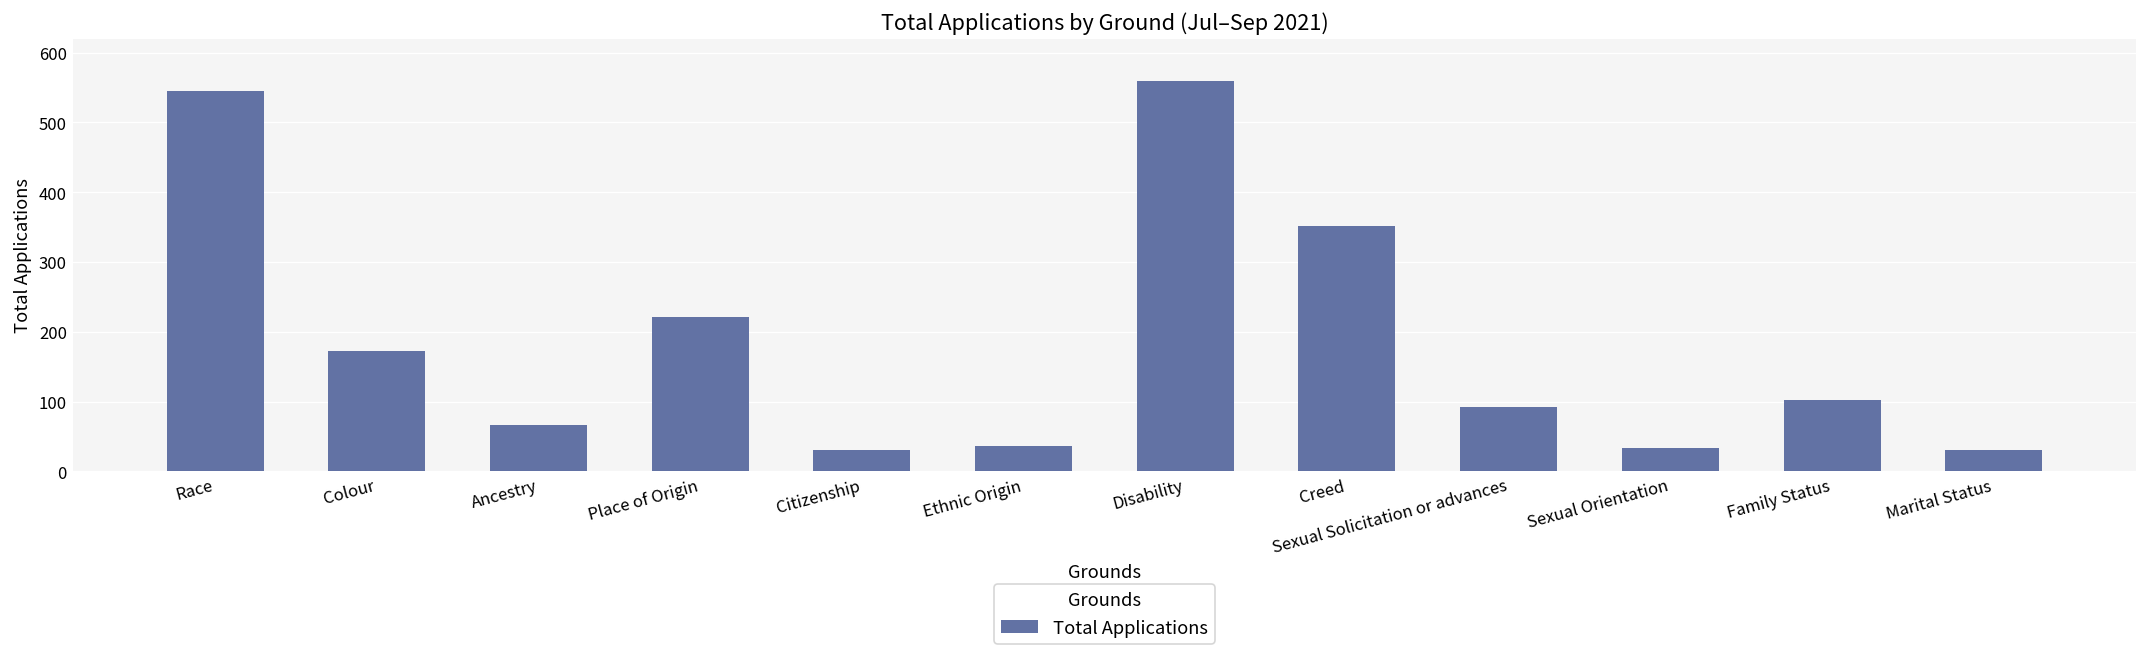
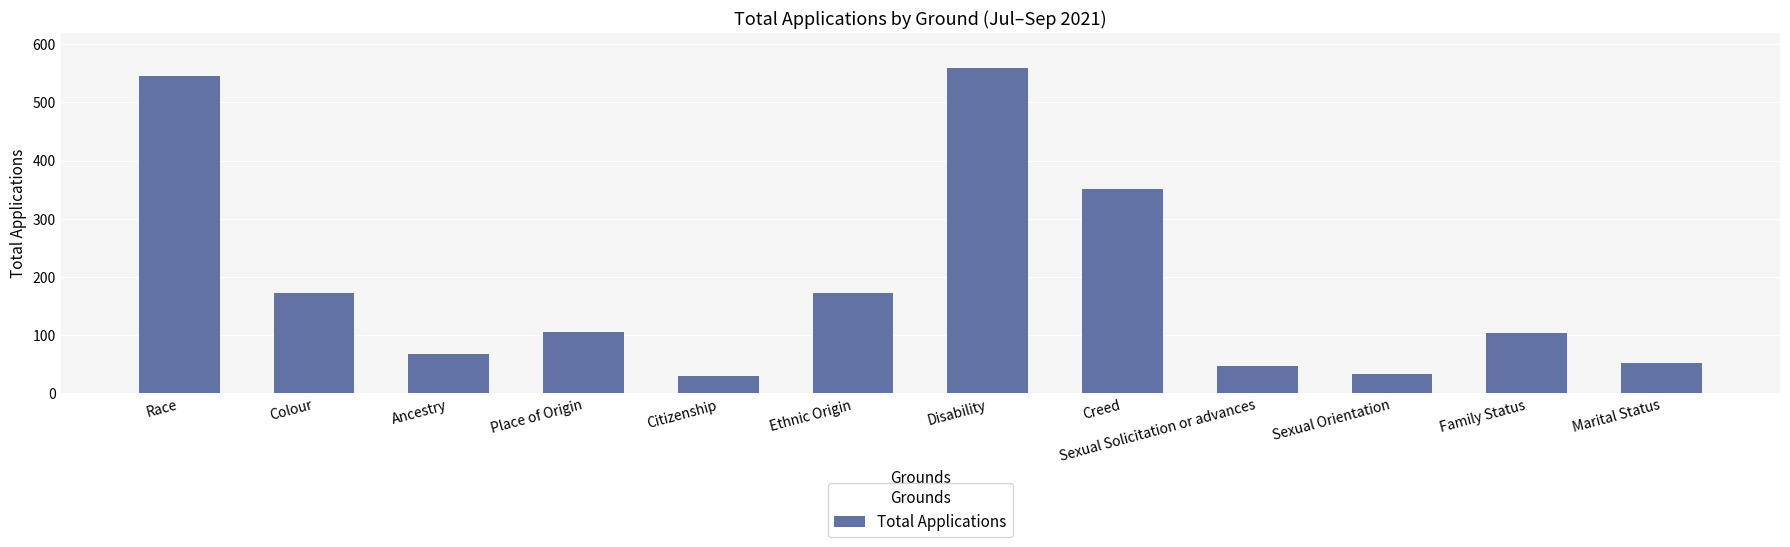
  {
    "Race": 550,
    "Colour": 170,
    "Ancestry": 70,
-   "Place of Origin": 220,
+   "Place of Origin": 110,
    "Citizenship": 30,
-   "Ethnic Origin": 40,
+   "Ethnic Origin": 170,
    "Disability": 560,
    "Creed": 350,
-   "Sexual Solicitation or advances": 90,
+   "Sexual Solicitation or advances": 50,
    "Sexual Orientation": 30,
    "Family Status": 100,
-   "Marital Status": 30
+   "Marital Status": 50
  }
